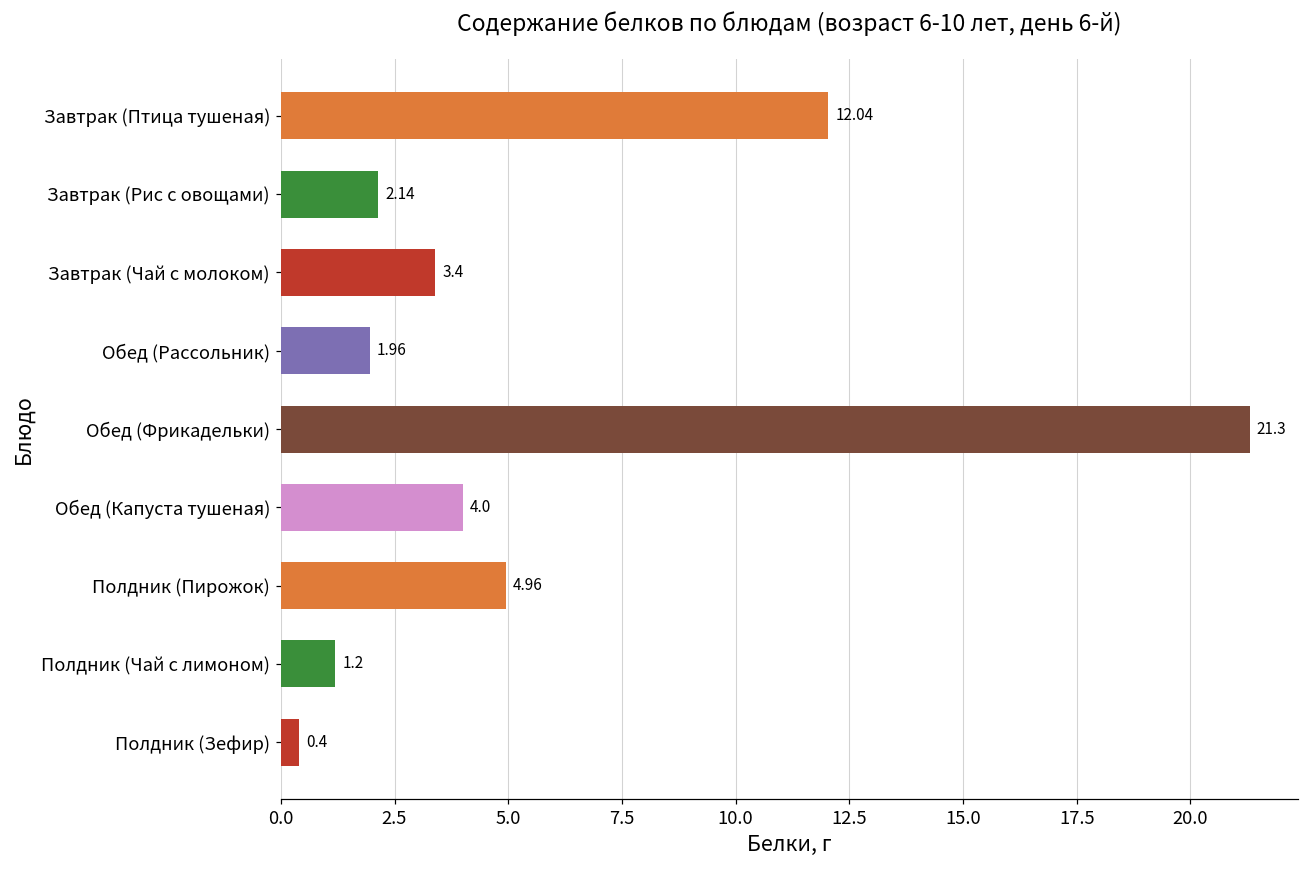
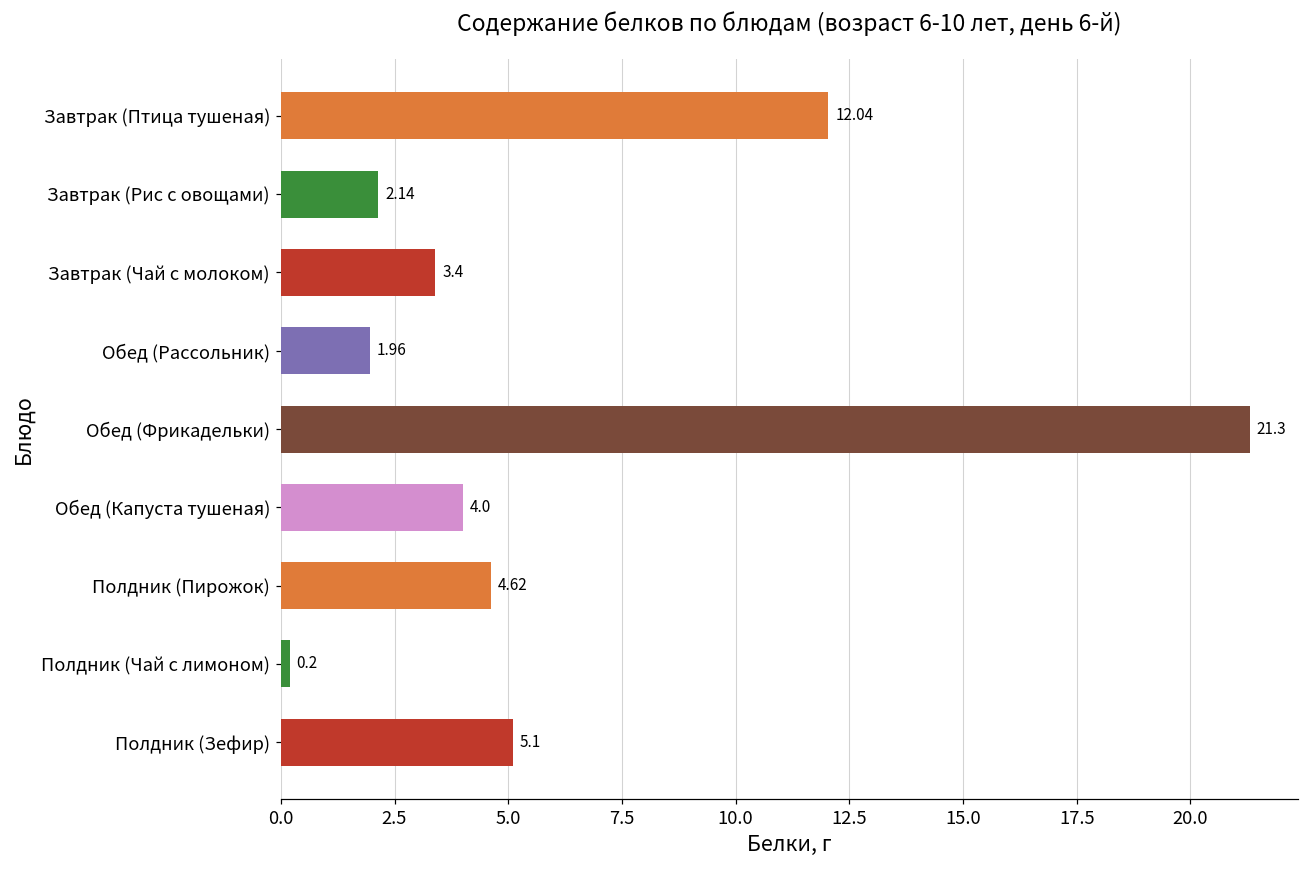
  {
    "Завтрак (Птица тушеная)": 12.04,
    "Завтрак (Рис с овощами)": 2.14,
    "Завтрак (Чай с молоком)": 3.4,
    "Обед (Рассольник)": 1.96,
    "Обед (Фрикадельки)": 21.3,
    "Обед (Капуста тушеная)": 4.0,
-   "Полдник (Пирожок)": 4.96,
-   "Полдник (Чай с лимоном)": 1.2,
-   "Полдник (Зефир)": 0.4
+   "Полдник (Пирожок)": 4.62,
+   "Полдник (Чай с лимоном)": 0.2,
+   "Полдник (Зефир)": 5.1
  }
